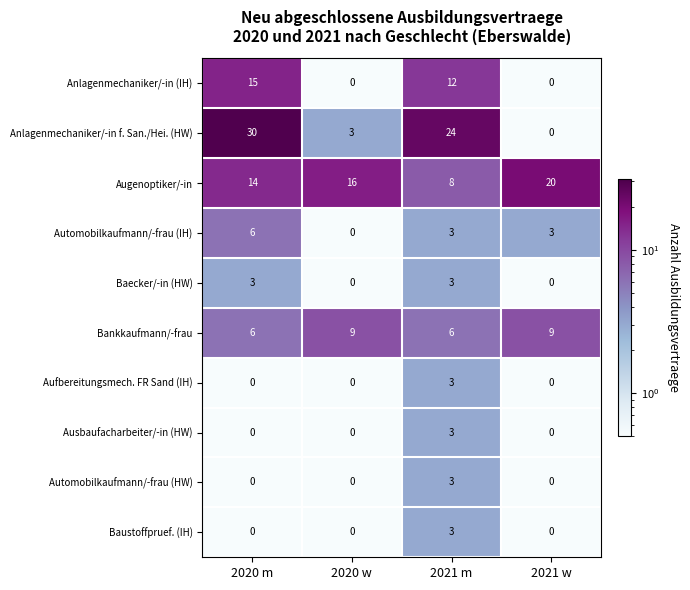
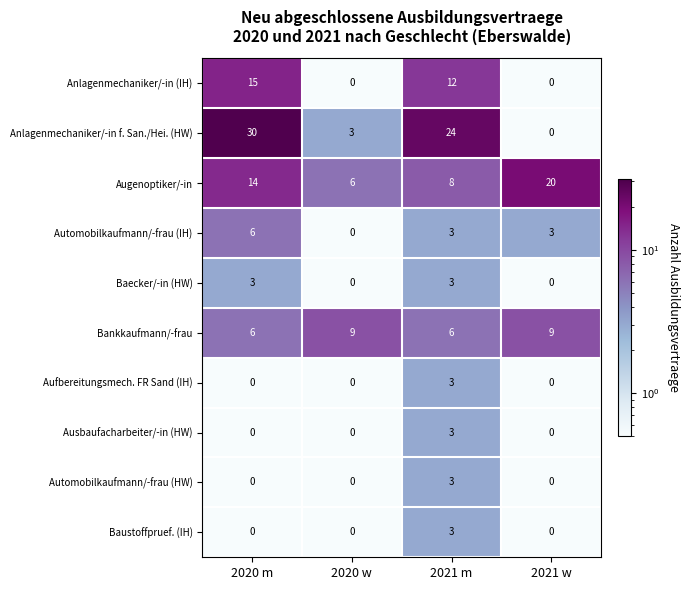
  {
    "Anlagenmechaniker/-in (IH)": {
      "2020 m": 15,
      "2020 w": 0,
      "2021 m": 12,
      "2021 w": 0
    },
    "Anlagenmechaniker/-in f. San./Hei. (HW)": {
      "2020 m": 30,
      "2020 w": 3,
      "2021 m": 24,
      "2021 w": 0
    },
    "Augenoptiker/-in": {
      "2020 m": 14,
-     "2020 w": 16,
+     "2020 w": 6,
      "2021 m": 8,
      "2021 w": 20
    },
    "Automobilkaufmann/-frau (IH)": {
      "2020 m": 6,
      "2020 w": 0,
      "2021 m": 3,
      "2021 w": 3
    },
    "Baecker/-in (HW)": {
      "2020 m": 3,
      "2020 w": 0,
      "2021 m": 3,
      "2021 w": 0
    },
    "Bankkaufmann/-frau": {
      "2020 m": 6,
      "2020 w": 9,
      "2021 m": 6,
      "2021 w": 9
    },
    "Aufbereitungsmech. FR Sand (IH)": {
      "2020 m": 0,
      "2020 w": 0,
      "2021 m": 3,
      "2021 w": 0
    },
    "Ausbaufacharbeiter/-in (HW)": {
      "2020 m": 0,
      "2020 w": 0,
      "2021 m": 3,
      "2021 w": 0
    },
    "Automobilkaufmann/-frau (HW)": {
      "2020 m": 0,
      "2020 w": 0,
      "2021 m": 3,
      "2021 w": 0
    },
    "Baustoffpruef. (IH)": {
      "2020 m": 0,
      "2020 w": 0,
      "2021 m": 3,
      "2021 w": 0
    }
  }
